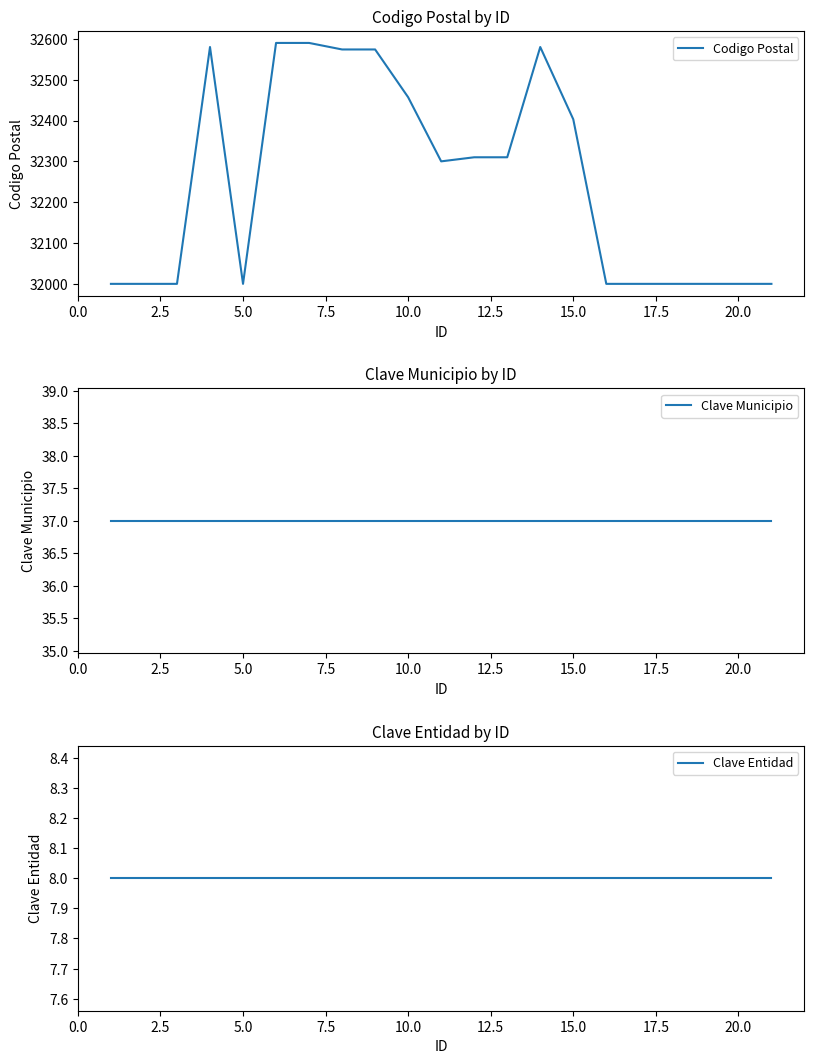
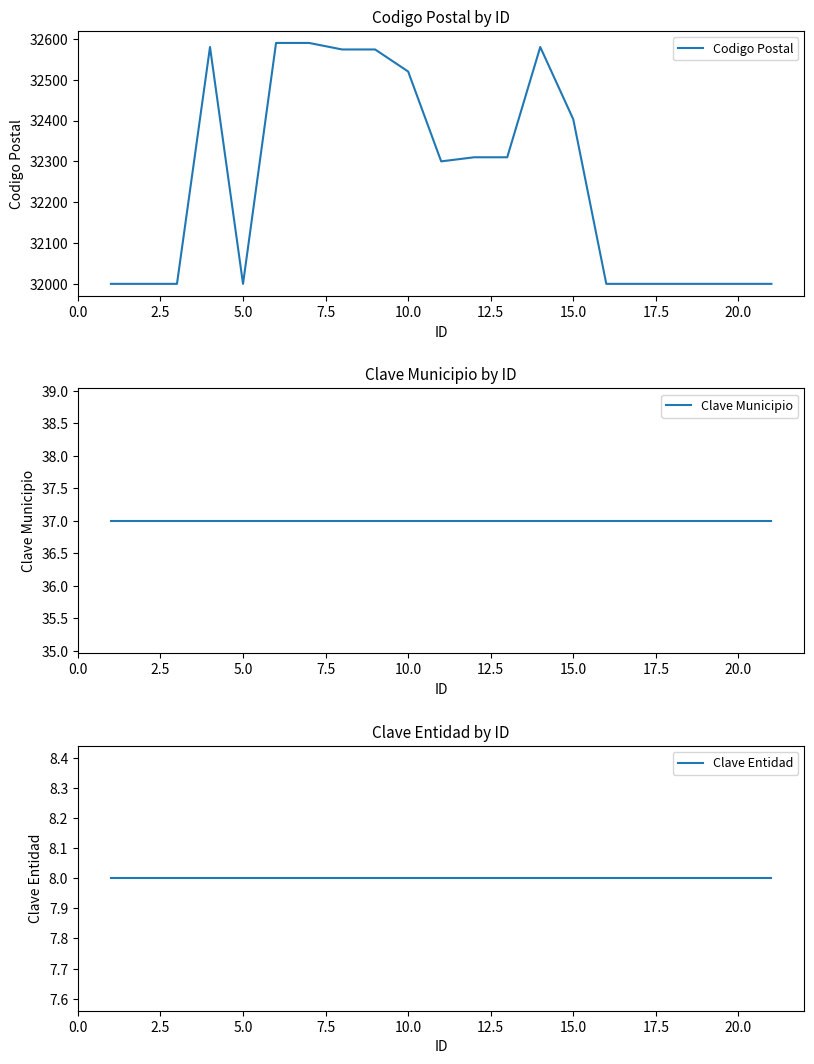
  {
    "Codigo Postal by ID": {
      "5.0": 32000,
-     "10.0": 32460,
+     "10.0": 32520,
      "15.0": 32400,
      "20.0": 32000
    },
    "Clave Municipio by ID": {
      "5.0": 37.0,
      "10.0": 37.0,
      "15.0": 37.0,
      "20.0": 37.0
    },
    "Clave Entidad by ID": {
      "5.0": 8.00,
      "10.0": 8.00,
      "15.0": 8.00,
      "20.0": 8.00
    }
  }
